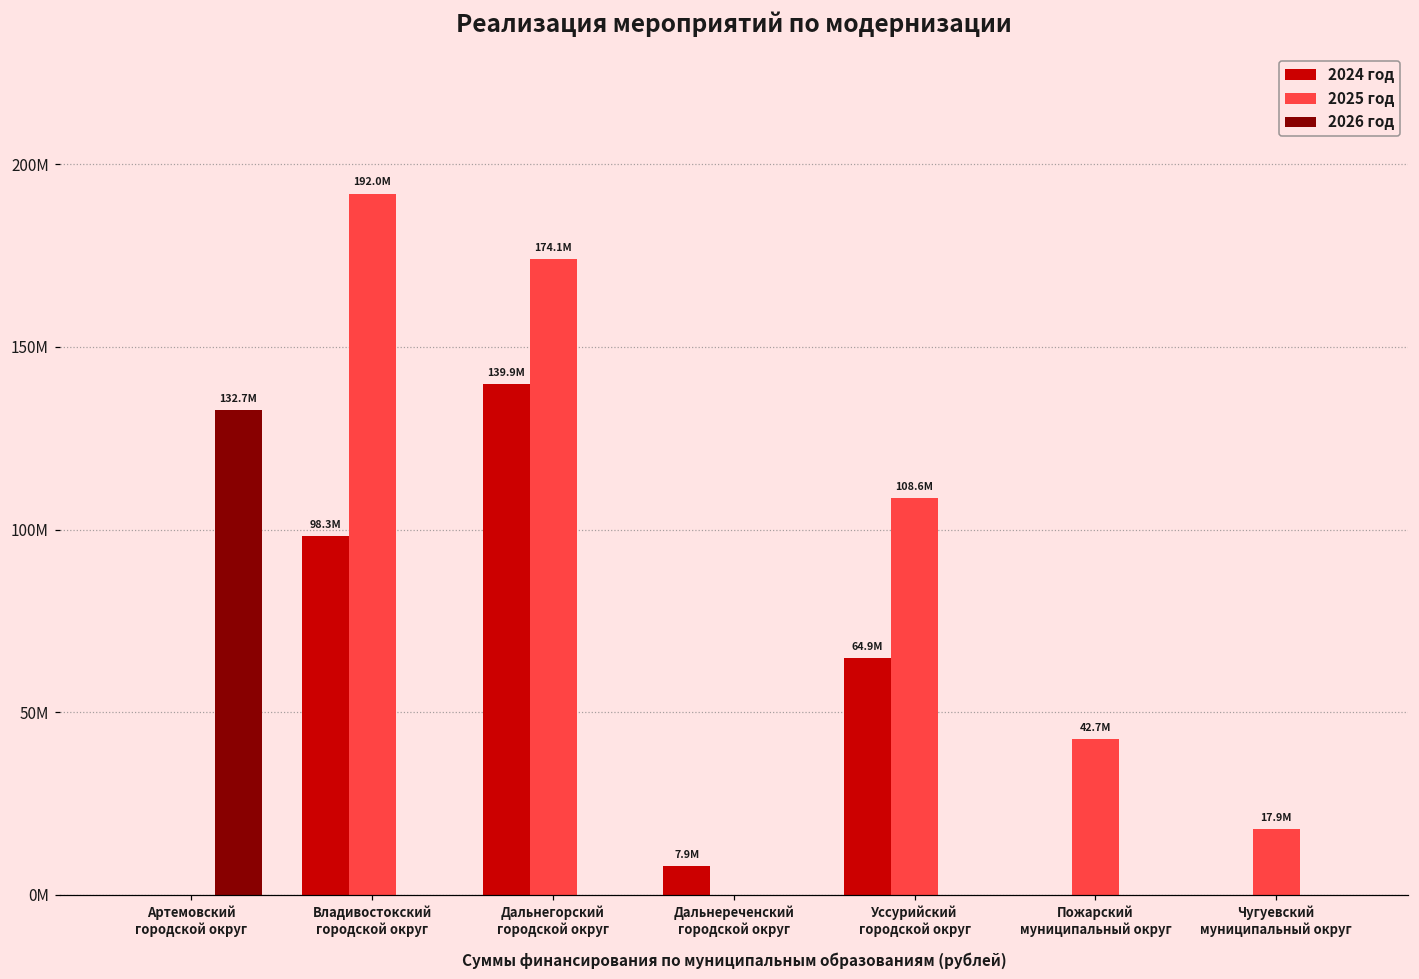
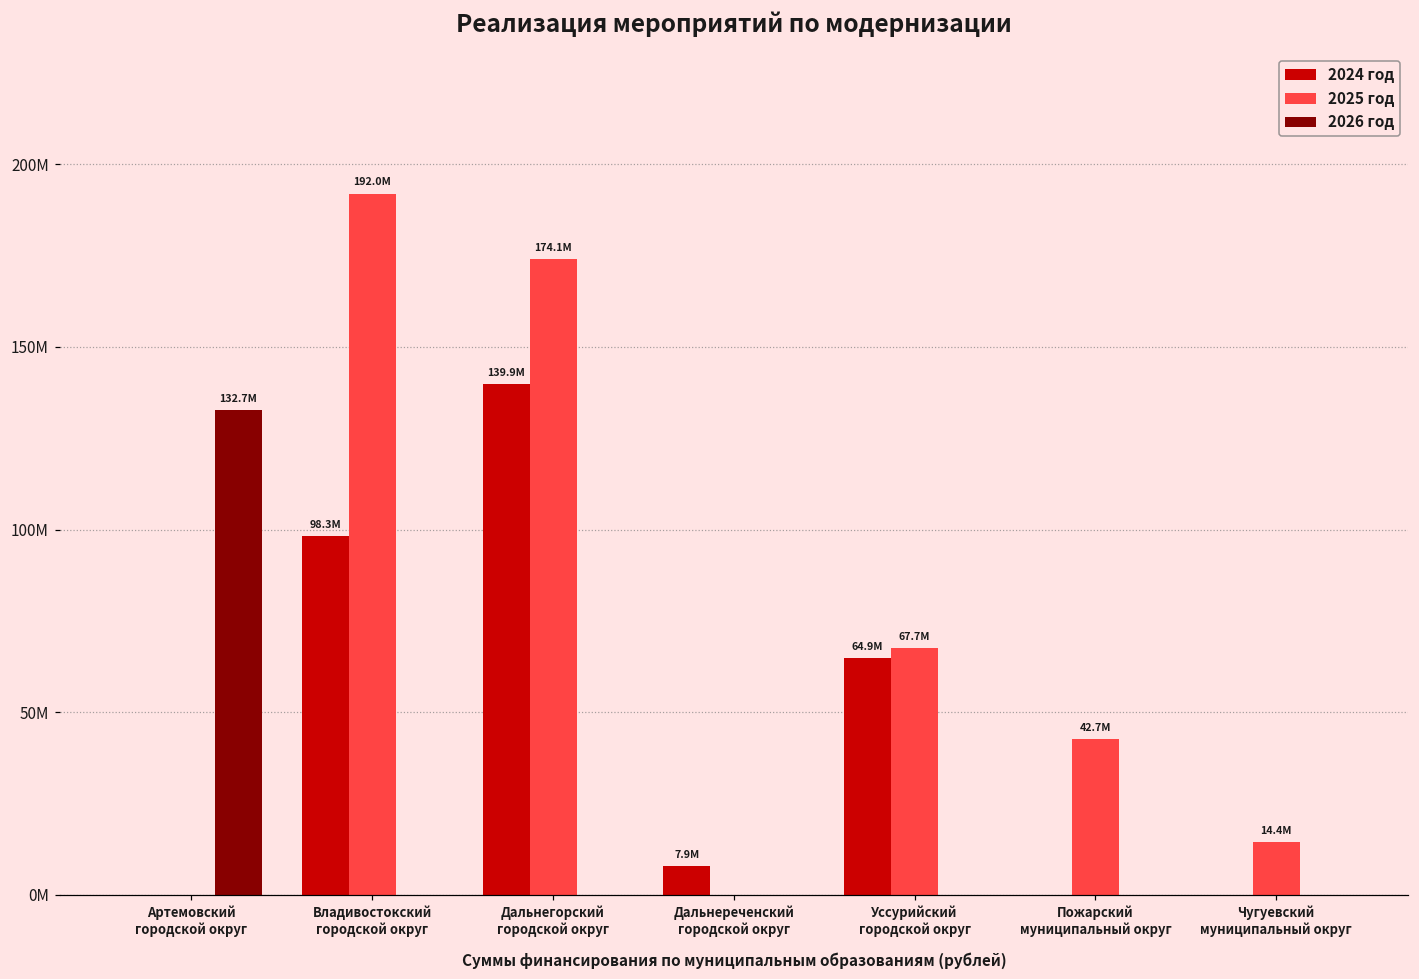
  {
    "2024 год": {
      "Владивостокский городской округ": "98.3M",
      "Дальнегорский городской округ": "139.9M",
      "Дальнереченский городской округ": "7.9M",
      "Уссурийский городской округ": "64.9M"
    },
    "2025 год": {
      "Владивостокский городской округ": "192.0M",
      "Дальнегорский городской округ": "174.1M",
-     "Уссурийский городской округ": "108.6M",
+     "Уссурийский городской округ": "67.7M",
      "Пожарский муниципальный округ": "42.7M",
-     "Чугуевский муниципальный округ": "17.9M"
+     "Чугуевский муниципальный округ": "14.4M"
    },
    "2026 год": {
      "Артемовский городской округ": "132.7M"
    }
  }
